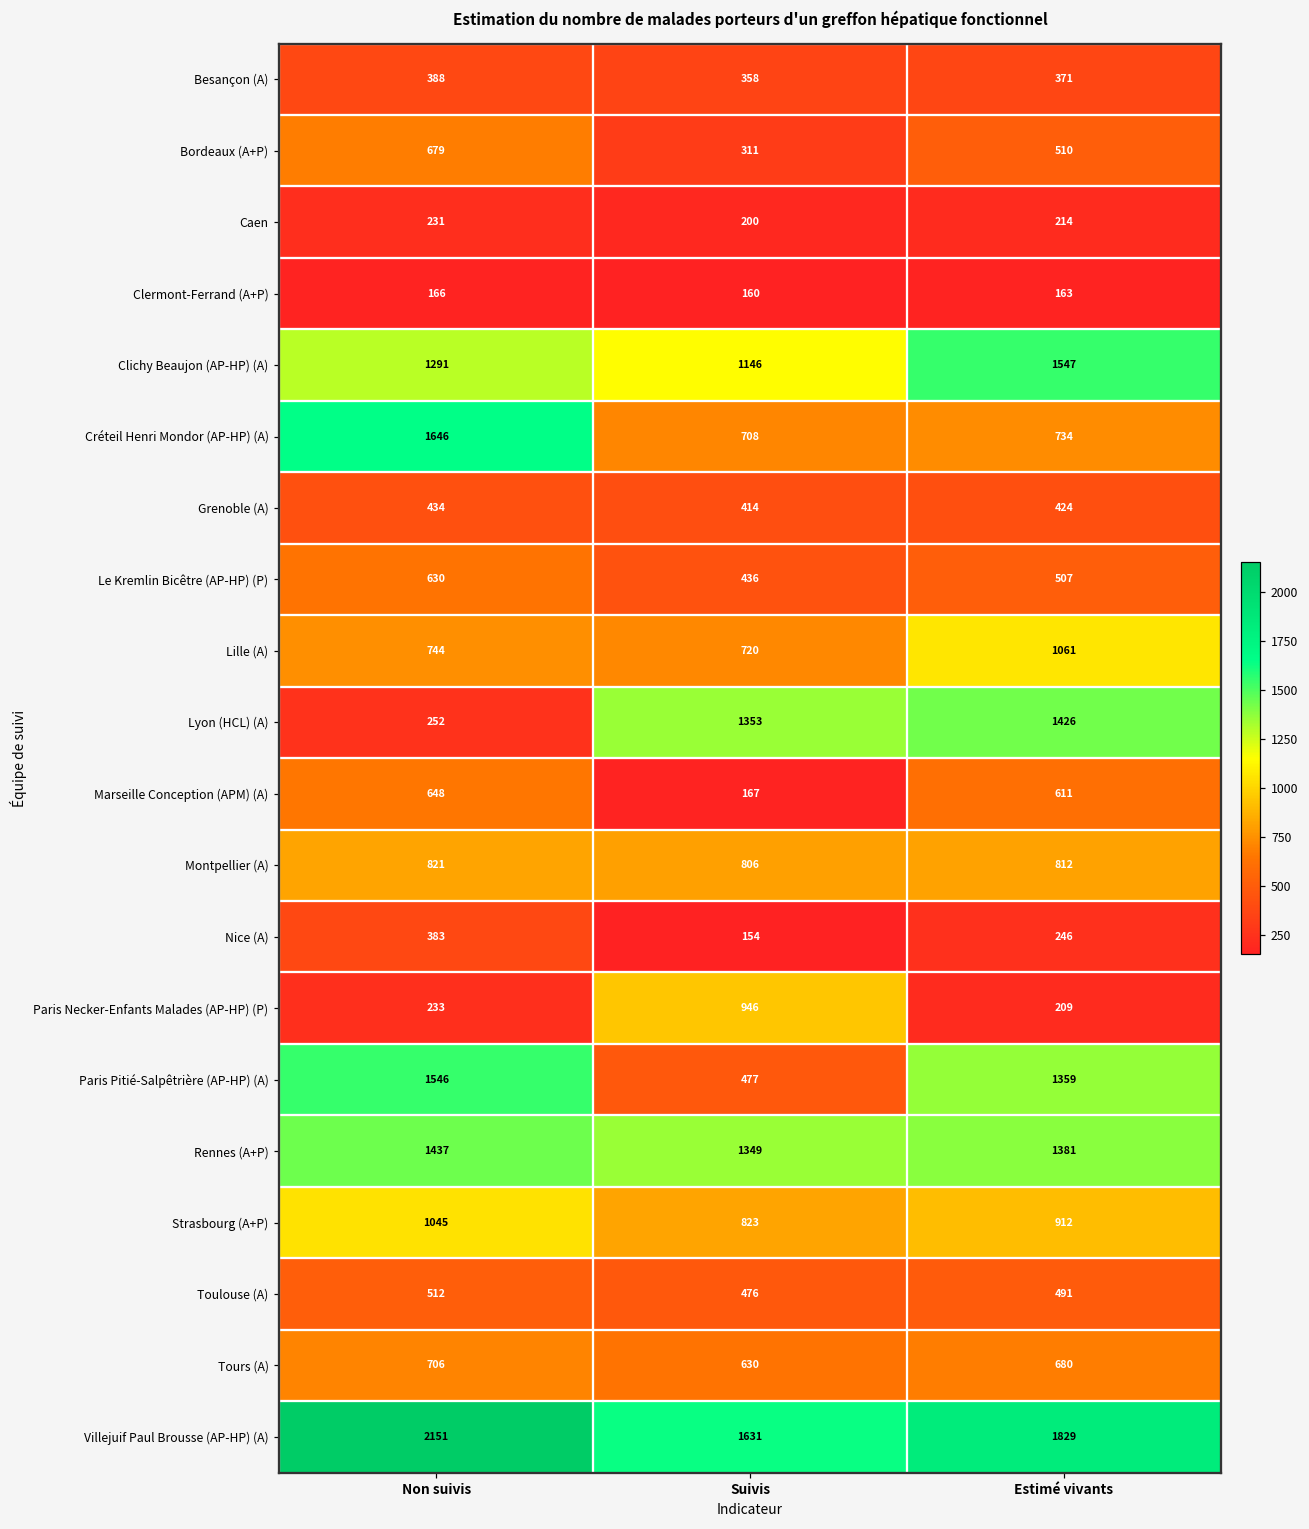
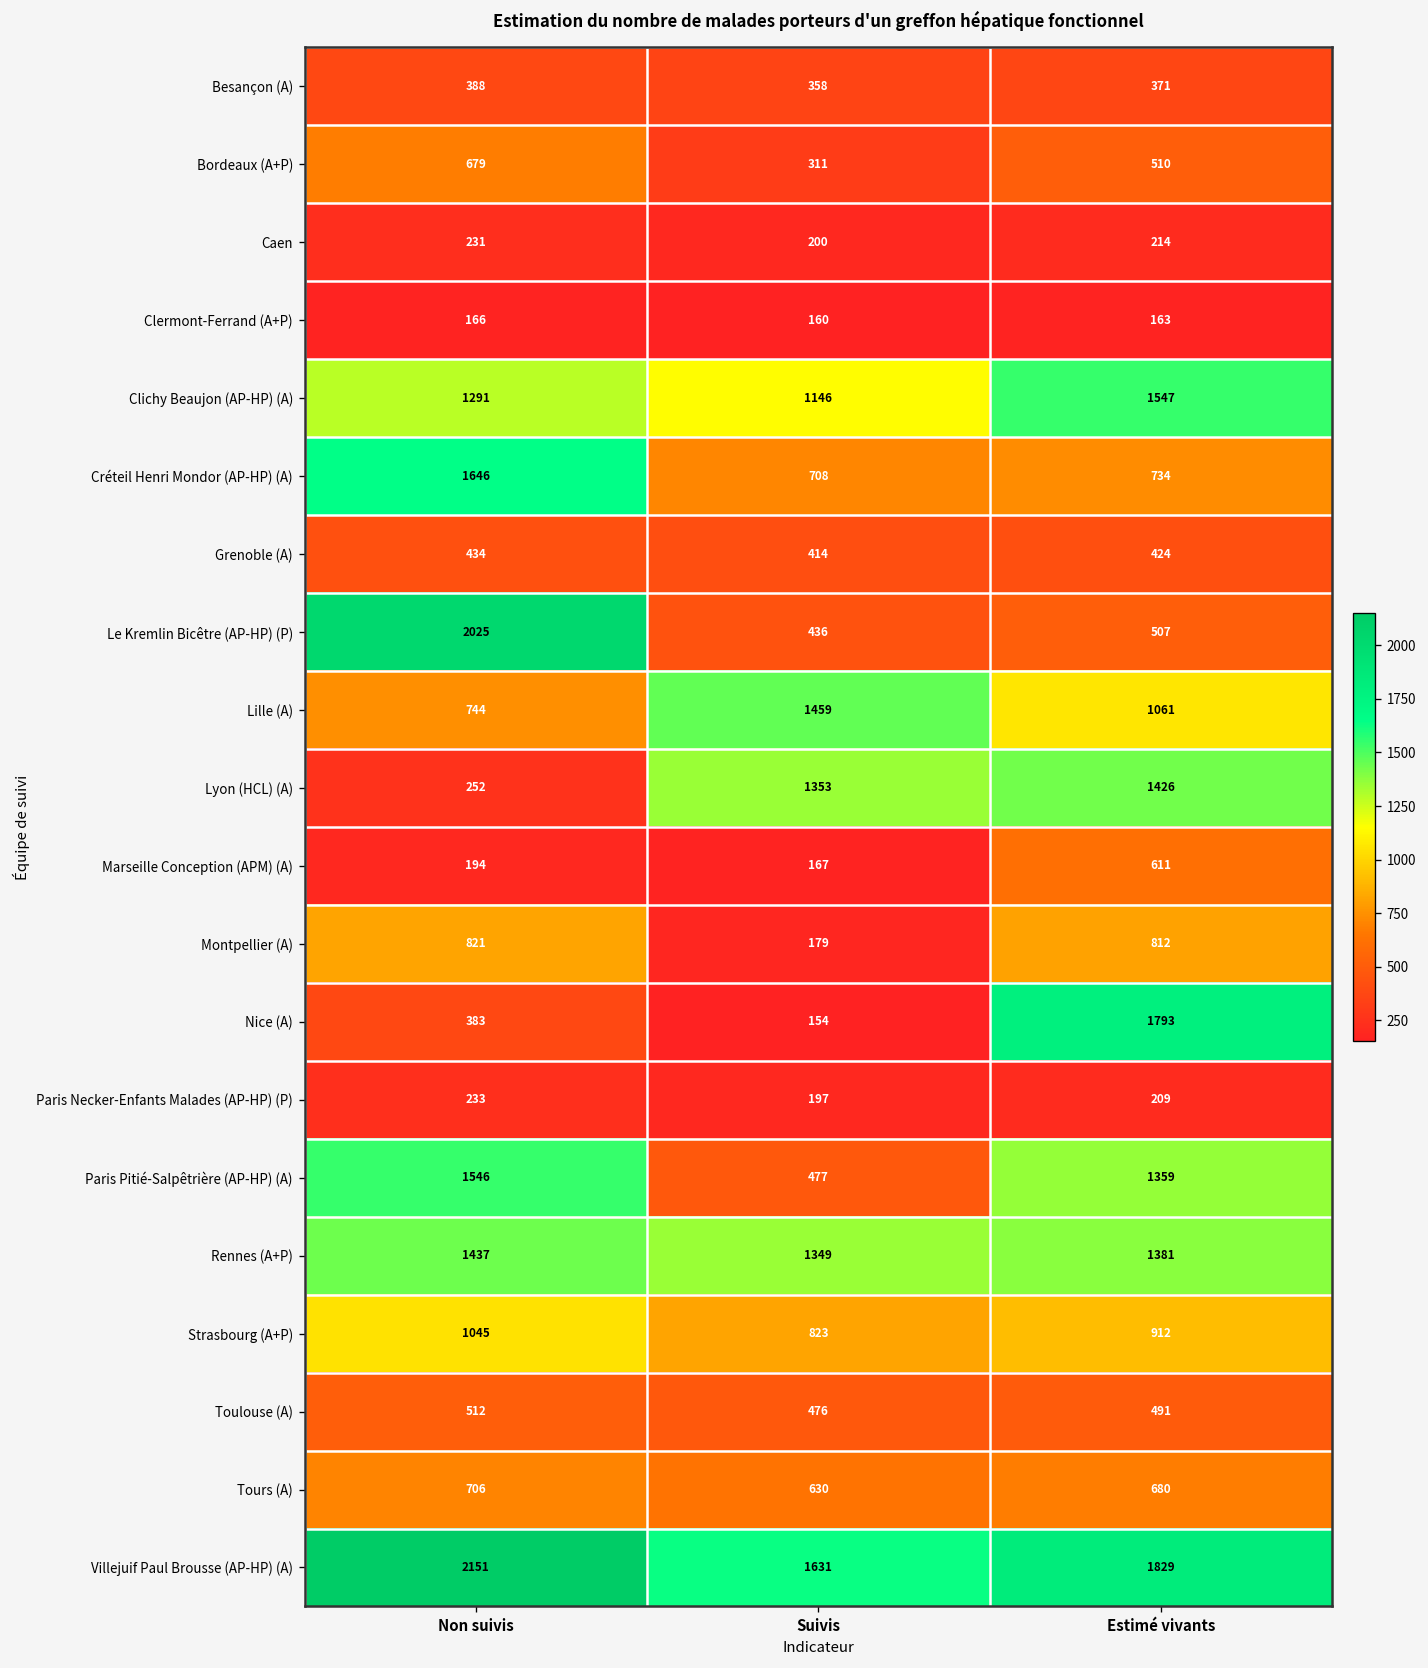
  {
    "Besançon (A)": {
      "Non suivis": 388,
      "Suivis": 358,
      "Estimé vivants": 371
    },
    "Bordeaux (A+P)": {
      "Non suivis": 679,
      "Suivis": 311,
      "Estimé vivants": 510
    },
    "Caen": {
      "Non suivis": 231,
      "Suivis": 200,
      "Estimé vivants": 214
    },
    "Clermont-Ferrand (A+P)": {
      "Non suivis": 166,
      "Suivis": 160,
      "Estimé vivants": 163
    },
    "Clichy Beaujon (AP-HP) (A)": {
      "Non suivis": 1291,
      "Suivis": 1146,
      "Estimé vivants": 1547
    },
    "Créteil Henri Mondor (AP-HP) (A)": {
      "Non suivis": 1646,
      "Suivis": 708,
      "Estimé vivants": 734
    },
    "Grenoble (A)": {
      "Non suivis": 434,
      "Suivis": 414,
      "Estimé vivants": 424
    },
    "Le Kremlin Bicêtre (AP-HP) (P)": {
-     "Non suivis": 630,
+     "Non suivis": 2025,
      "Suivis": 436,
      "Estimé vivants": 507
    },
    "Lille (A)": {
      "Non suivis": 744,
-     "Suivis": 720,
+     "Suivis": 1459,
      "Estimé vivants": 1061
    },
    "Lyon (HCL) (A)": {
      "Non suivis": 252,
      "Suivis": 1353,
      "Estimé vivants": 1426
    },
    "Marseille Conception (APM) (A)": {
-     "Non suivis": 648,
+     "Non suivis": 194,
      "Suivis": 167,
      "Estimé vivants": 611
    },
    "Montpellier (A)": {
      "Non suivis": 821,
-     "Suivis": 806,
+     "Suivis": 179,
      "Estimé vivants": 812
    },
    "Nice (A)": {
      "Non suivis": 383,
      "Suivis": 154,
-     "Estimé vivants": 246
+     "Estimé vivants": 1793
    },
    "Paris Necker-Enfants Malades (AP-HP) (P)": {
      "Non suivis": 233,
-     "Suivis": 946,
+     "Suivis": 197,
      "Estimé vivants": 209
    },
    "Paris Pitié-Salpêtrière (AP-HP) (A)": {
      "Non suivis": 1546,
      "Suivis": 477,
      "Estimé vivants": 1359
    },
    "Rennes (A+P)": {
      "Non suivis": 1437,
      "Suivis": 1349,
      "Estimé vivants": 1381
    },
    "Strasbourg (A+P)": {
      "Non suivis": 1045,
      "Suivis": 823,
      "Estimé vivants": 912
    },
    "Toulouse (A)": {
      "Non suivis": 512,
      "Suivis": 476,
      "Estimé vivants": 491
    },
    "Tours (A)": {
      "Non suivis": 706,
      "Suivis": 630,
      "Estimé vivants": 680
    },
    "Villejuif Paul Brousse (AP-HP) (A)": {
      "Non suivis": 2151,
      "Suivis": 1631,
      "Estimé vivants": 1829
    }
  }
